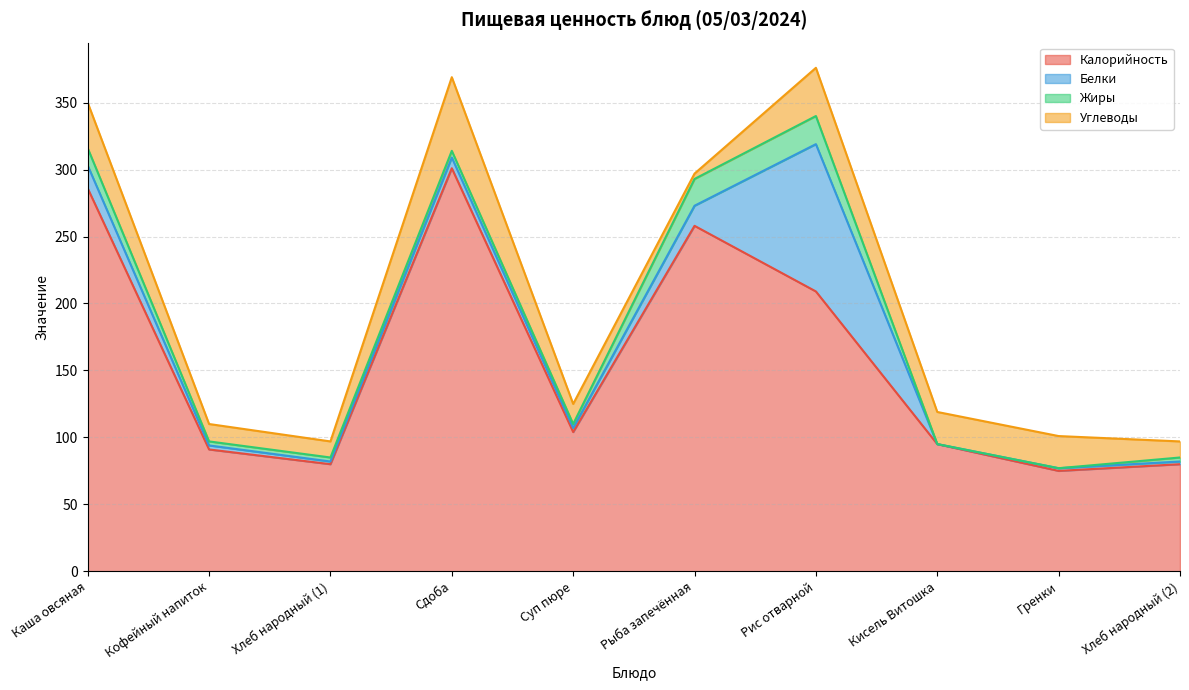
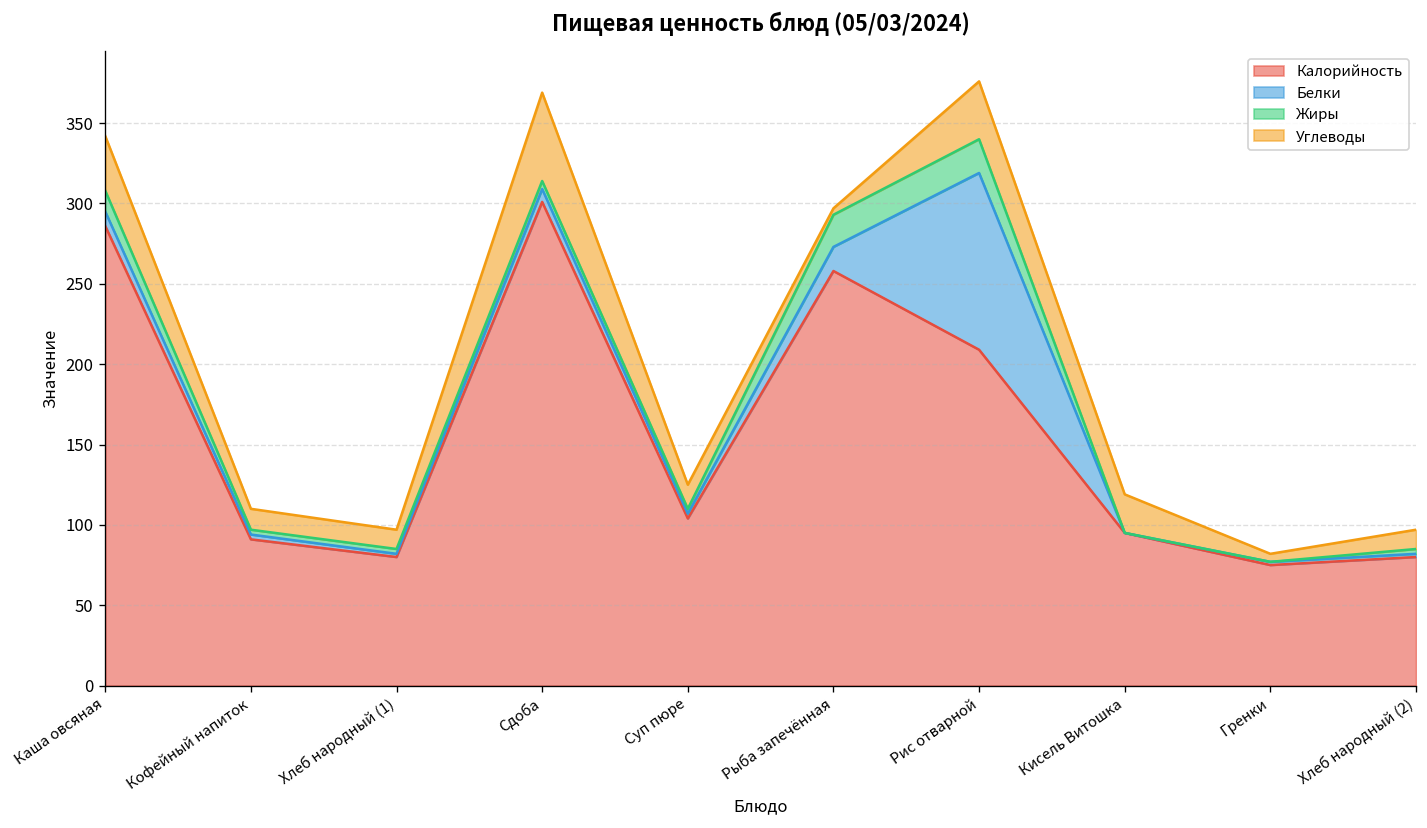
  {
    "Калорийность": {
      "Каша овсяная": 286,
      "Кофейный напиток": 91,
      "Хлеб народный (1)": 80,
      "Сдоба": 301,
      "Суп пюре": 104,
      "Рыба запечённая": 258,
      "Рис отварной": 209,
      "Гренки": 75,
      "Хлеб народный (2)": 80
    },
    "Белки": {
-     "Каша овсяная": 17,
+     "Каша овсяная": 9,
      "Кофейный напиток": 3,
      "Хлеб народный (1)": 2,
      "Сдоба": 8,
      "Суп пюре": 3,
      "Рыба запечённая": 15,
      "Рис отварной": 110,
      "Хлеб народный (2)": 2
    },
    "Жиры": {
      "Каша овсяная": 13,
      "Кофейный напиток": 3,
      "Хлеб народный (1)": 3,
      "Сдоба": 5,
      "Суп пюре": 3,
      "Рыба запечённая": 20,
      "Рис отварной": 21,
      "Хлеб народный (2)": 3
    },
    "Углеводы": {
      "Каша овсяная": 34,
      "Кофейный напиток": 13,
      "Хлеб народный (1)": 12,
      "Сдоба": 55,
      "Суп пюре": 15,
      "Рыба запечённая": 4,
      "Рис отварной": 36,
      "Кисель Витошка": 24,
-     "Гренки": 24,
+     "Гренки": 5,
      "Хлеб народный (2)": 12
    }
  }
